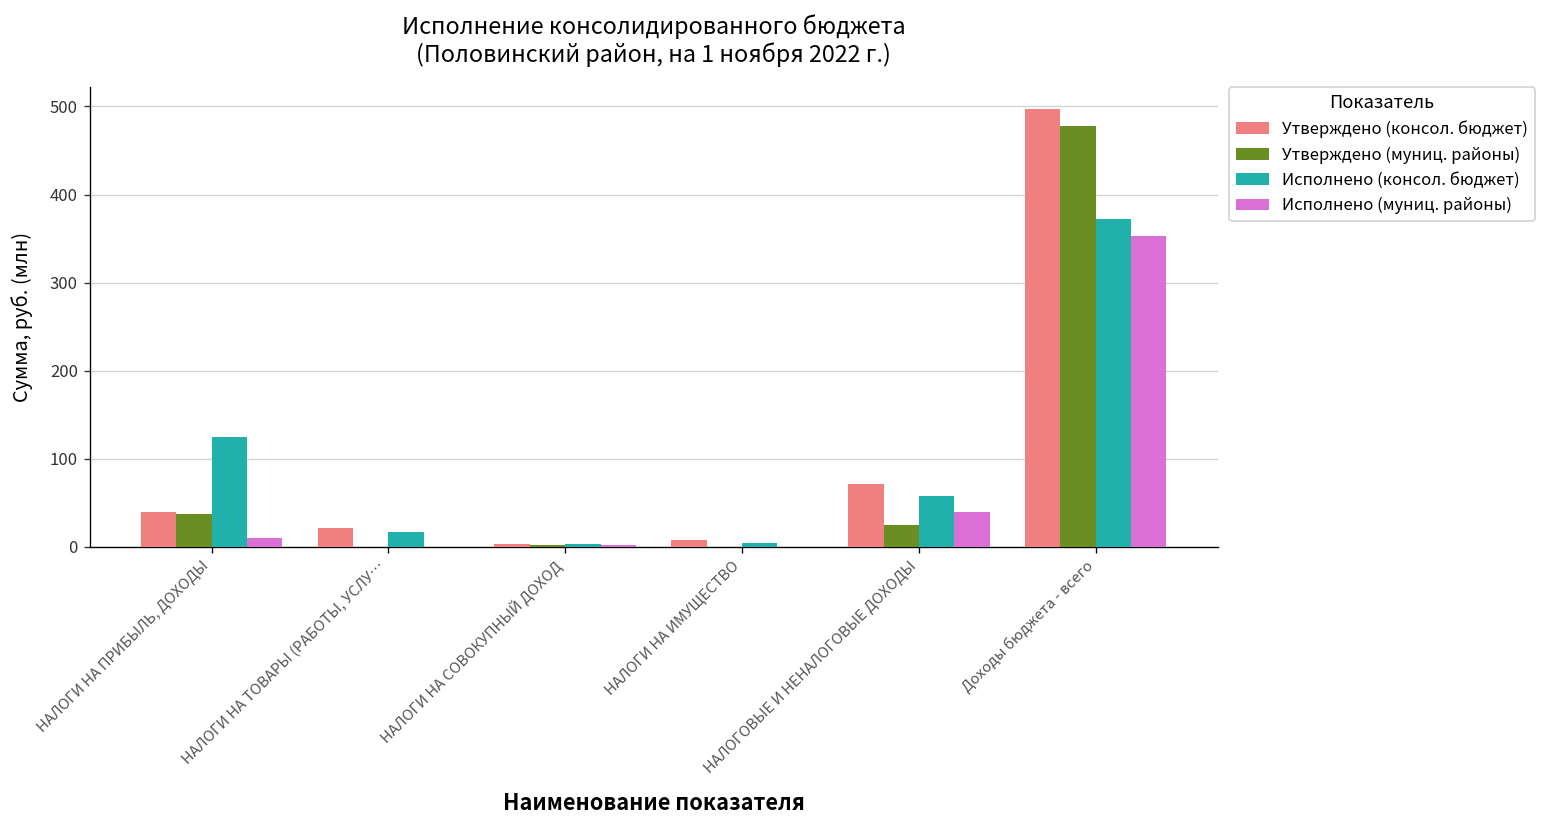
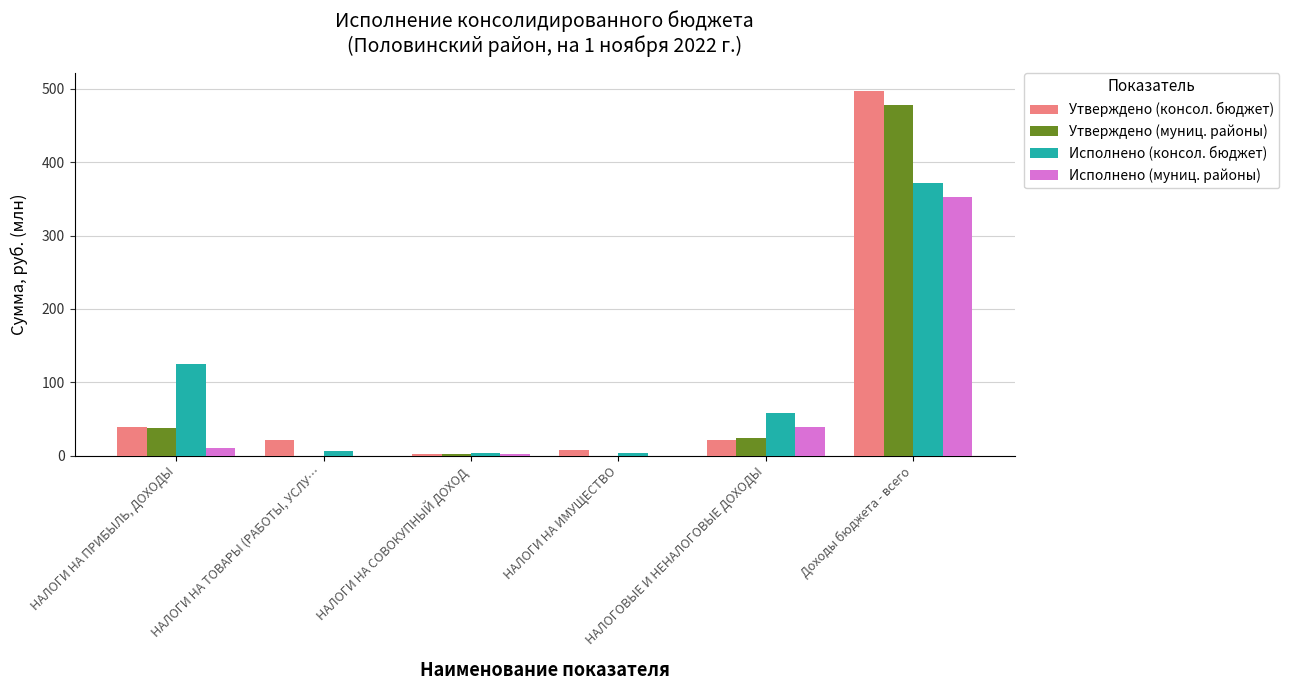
  {
    "Утверждено (консол. бюджет)": {
      "НАЛОГИ НА ПРИБЫЛЬ, ДОХОДЫ": 40,
      "НАЛОГИ НА ТОВАРЫ (РАБОТЫ, УСЛУ…": 20,
      "НАЛОГИ НА ИМУЩЕСТВО": 10,
-     "НАЛОГОВЫЕ И НЕНАЛОГОВЫЕ ДОХОДЫ": 70,
+     "НАЛОГОВЫЕ И НЕНАЛОГОВЫЕ ДОХОДЫ": 20,
      "Доходы бюджета - всего": 500
    },
    "Утверждено (муниц. районы)": {
      "НАЛОГИ НА ПРИБЫЛЬ, ДОХОДЫ": 40,
      "НАЛОГИ НА ТОВАРЫ (РАБОТЫ, УСЛУ…": 0,
      "НАЛОГИ НА ИМУЩЕСТВО": 0,
      "НАЛОГОВЫЕ И НЕНАЛОГОВЫЕ ДОХОДЫ": 20,
      "Доходы бюджета - всего": 480
    },
    "Исполнено (консол. бюджет)": {
      "НАЛОГИ НА ПРИБЫЛЬ, ДОХОДЫ": 120,
-     "НАЛОГИ НА ТОВАРЫ (РАБОТЫ, УСЛУ…": 20,
+     "НАЛОГИ НА ТОВАРЫ (РАБОТЫ, УСЛУ…": 10,
      "НАЛОГИ НА ИМУЩЕСТВО": 0,
      "НАЛОГОВЫЕ И НЕНАЛОГОВЫЕ ДОХОДЫ": 60,
      "Доходы бюджета - всего": 370
    },
    "Исполнено (муниц. районы)": {
      "НАЛОГИ НА ПРИБЫЛЬ, ДОХОДЫ": 10,
      "НАЛОГИ НА ТОВАРЫ (РАБОТЫ, УСЛУ…": 0,
      "НАЛОГИ НА ИМУЩЕСТВО": 0,
      "НАЛОГОВЫЕ И НЕНАЛОГОВЫЕ ДОХОДЫ": 40,
      "Доходы бюджета - всего": 350
    }
  }
